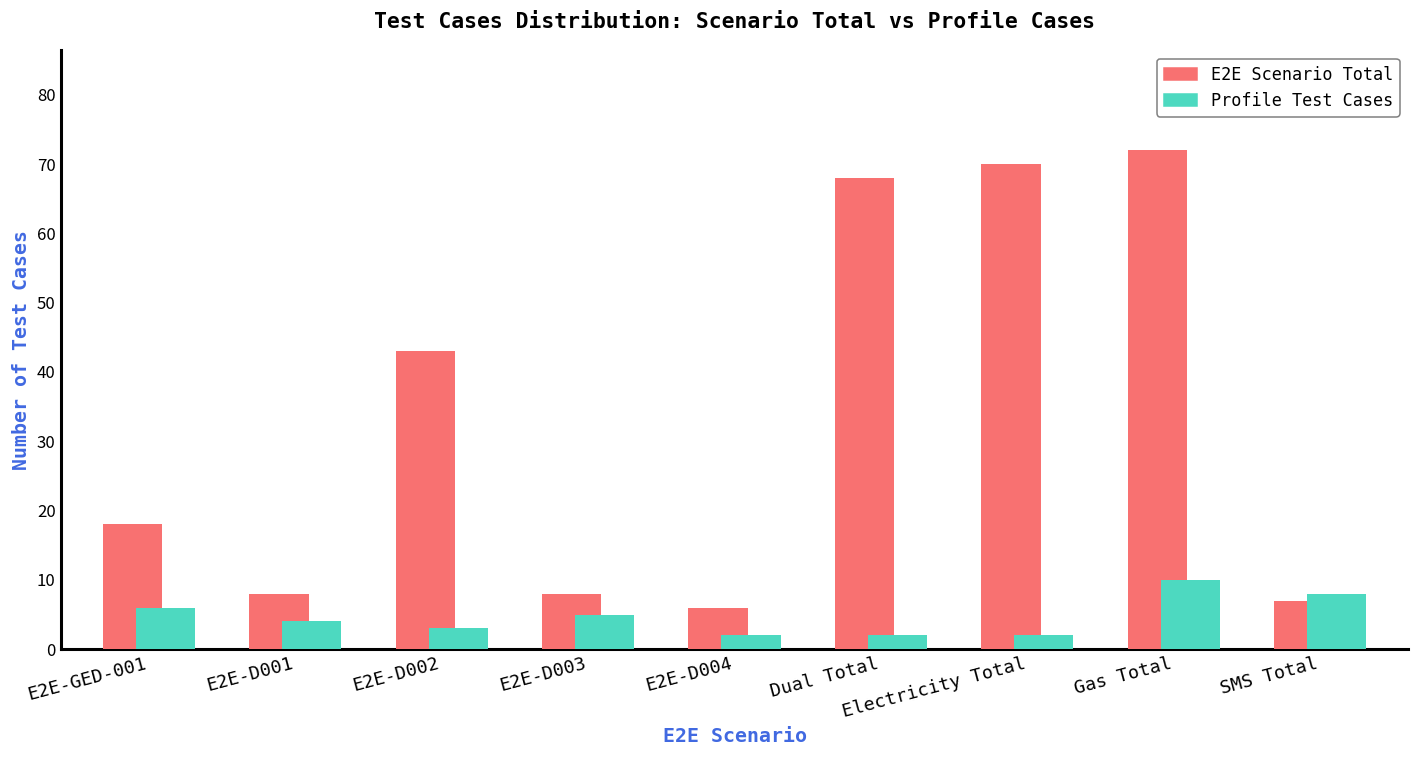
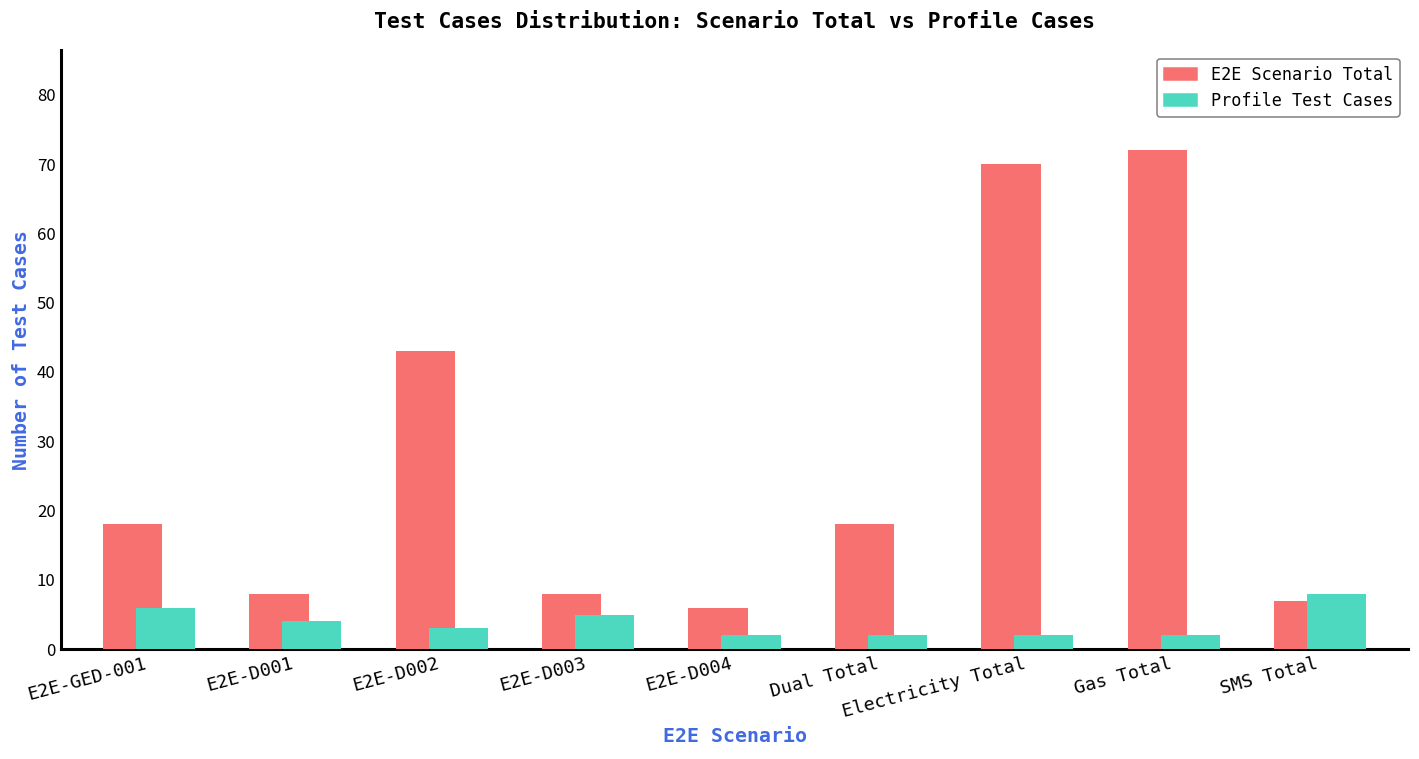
  {
    "E2E Scenario Total": {
      "E2E-GED-001": 18,
      "E2E-D001": 8,
      "E2E-D002": 43,
      "E2E-D003": 8,
      "E2E-D004": 6,
-     "Dual Total": 68,
+     "Dual Total": 18,
      "Electricity Total": 70,
      "Gas Total": 72,
      "SMS Total": 7
    },
    "Profile Test Cases": {
      "E2E-GED-001": 6,
      "E2E-D001": 4,
      "E2E-D002": 3,
      "E2E-D003": 5,
      "E2E-D004": 2,
      "Dual Total": 2,
      "Electricity Total": 2,
-     "Gas Total": 10,
+     "Gas Total": 2,
      "SMS Total": 8
    }
  }
